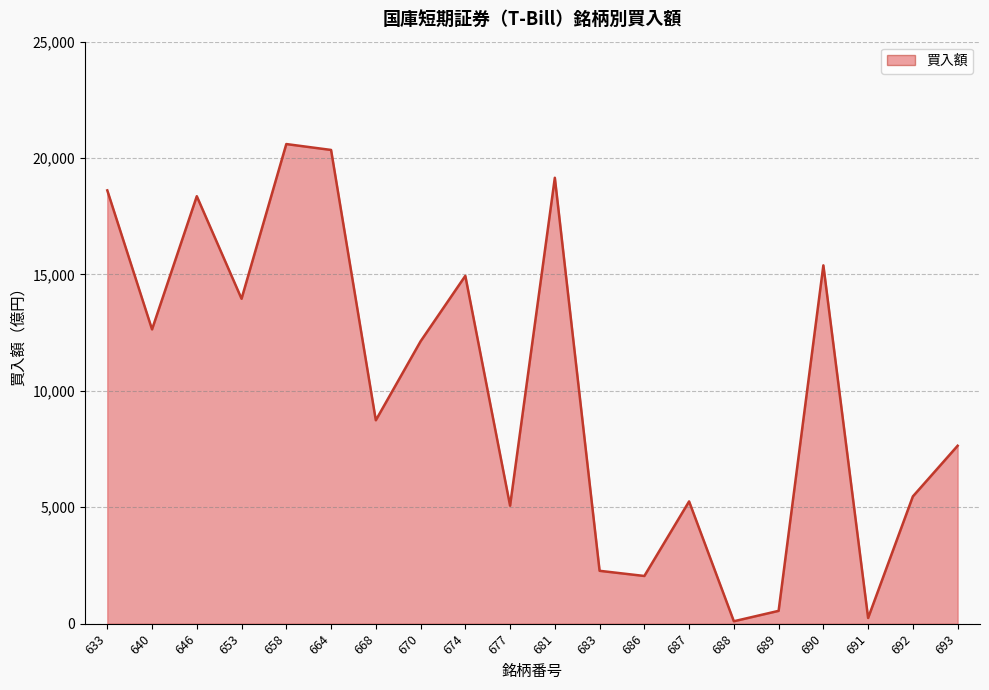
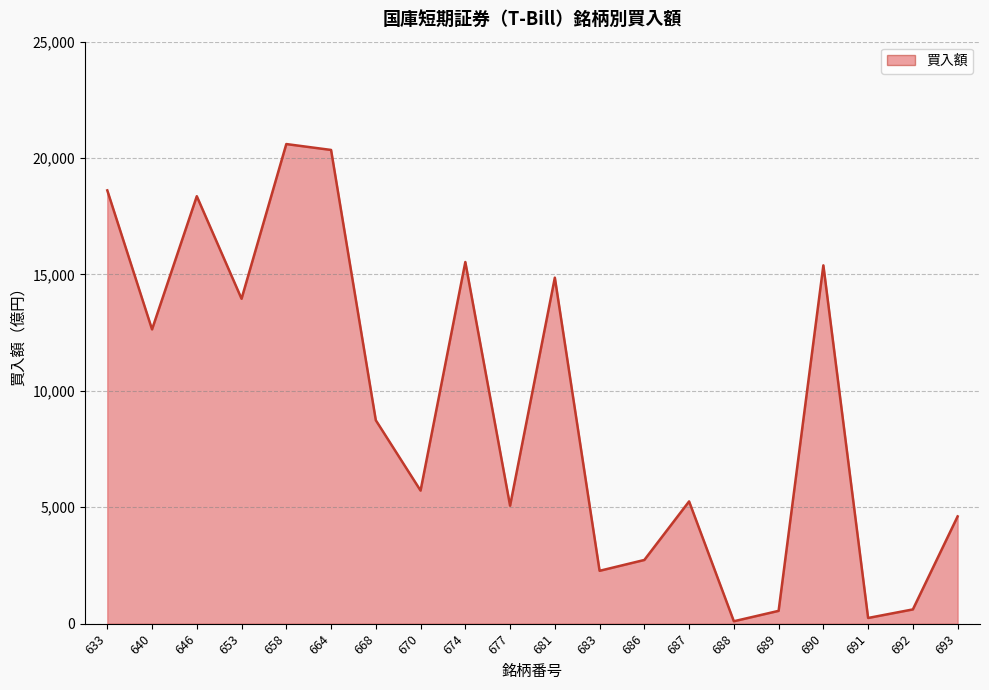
  {
    "633": "18,600",
    "640": "12,600",
    "646": "18,400",
    "653": "14,000",
    "658": "20,600",
    "664": "20,300",
    "668": "8,700",
-   "670": "12,100",
-   "674": "14,900",
+   "670": "5,700",
+   "674": "15,500",
    "677": "5,100",
-   "681": "19,200",
+   "681": "14,900",
    "683": "2,300",
-   "686": "2,000",
+   "686": "2,700",
    "687": "5,300",
    "688": "100",
    "689": "600",
    "690": "15,400",
    "691": "200",
-   "692": "5,500",
-   "693": "7,600"
+   "692": "600",
+   "693": "4,600"
  }
